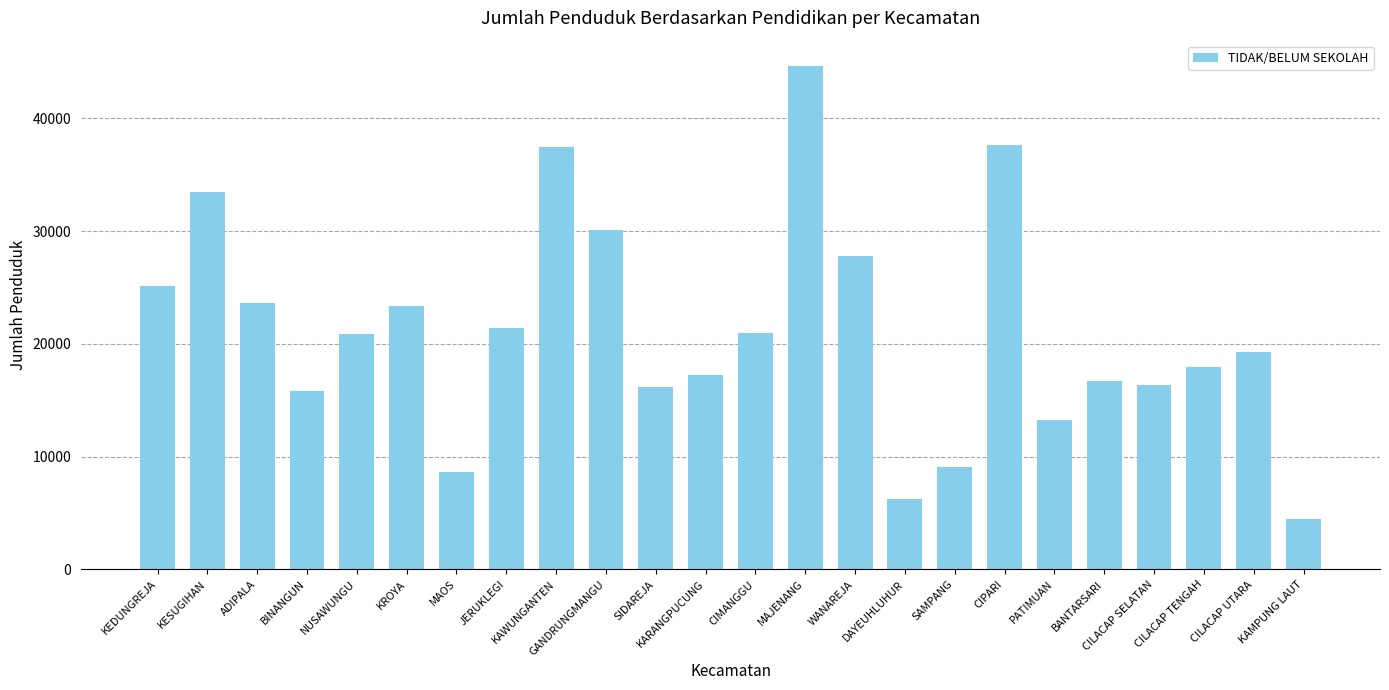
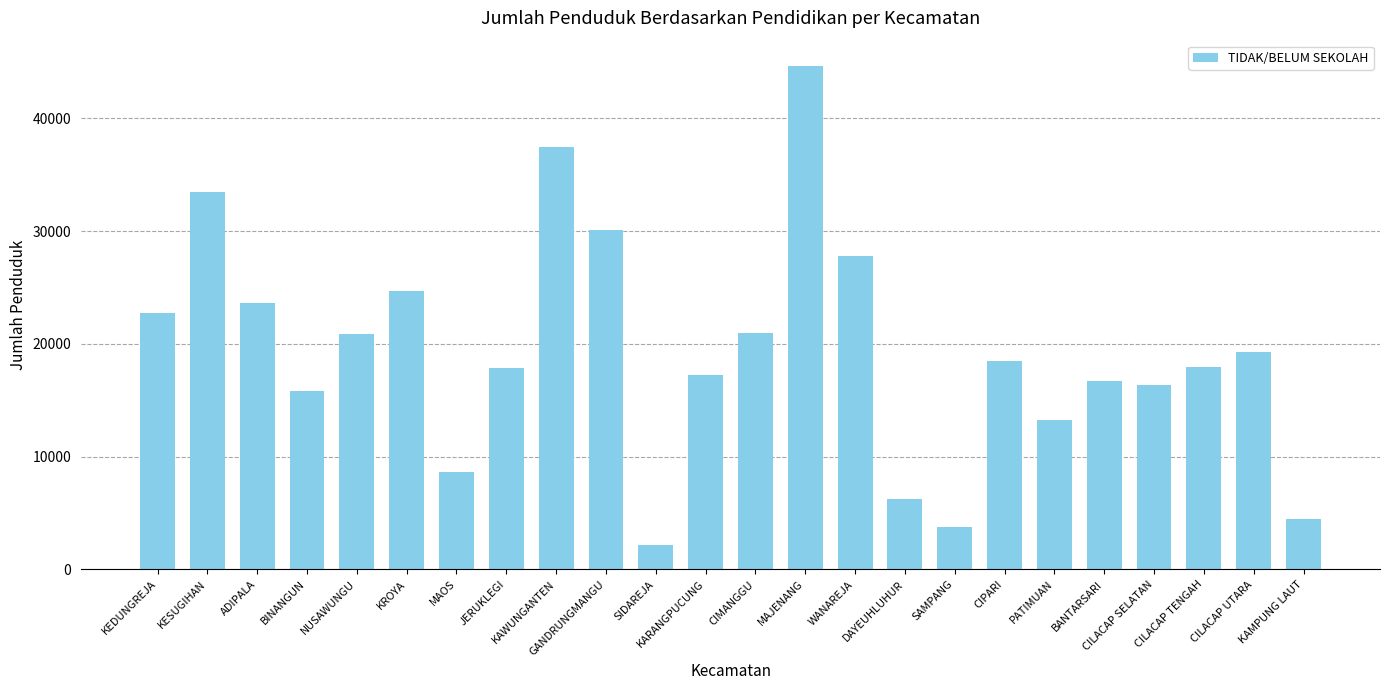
  {
-   "KEDUNGREJA": 25100,
+   "KEDUNGREJA": 22700,
    "KESUGIHAN": 33500,
    "ADIPALA": 23600,
    "BINANGUN": 15800,
    "NUSAWUNGU": 20800,
-   "KROYA": 23400,
+   "KROYA": 24700,
    "MAOS": 8600,
-   "JERUKLEGI": 21400,
+   "JERUKLEGI": 17900,
    "KAWUNGANTEN": 37400,
    "GANDRUNGMANGU": 30100,
-   "SIDAREJA": 16200,
+   "SIDAREJA": 2200,
    "KARANGPUCUNG": 17200,
    "CIMANGGU": 21000,
    "MAJENANG": 44600,
    "WANAREJA": 27800,
    "DAYEUHLUHUR": 6300,
-   "SAMPANG": 9100,
-   "CIPARI": 37700,
+   "SAMPANG": 3800,
+   "CIPARI": 18500,
    "PATIMUAN": 13200,
    "BANTARSARI": 16700,
    "CILACAP SELATAN": 16300,
    "CILACAP TENGAH": 17900,
    "CILACAP UTARA": 19300,
    "KAMPUNG LAUT": 4500
  }
